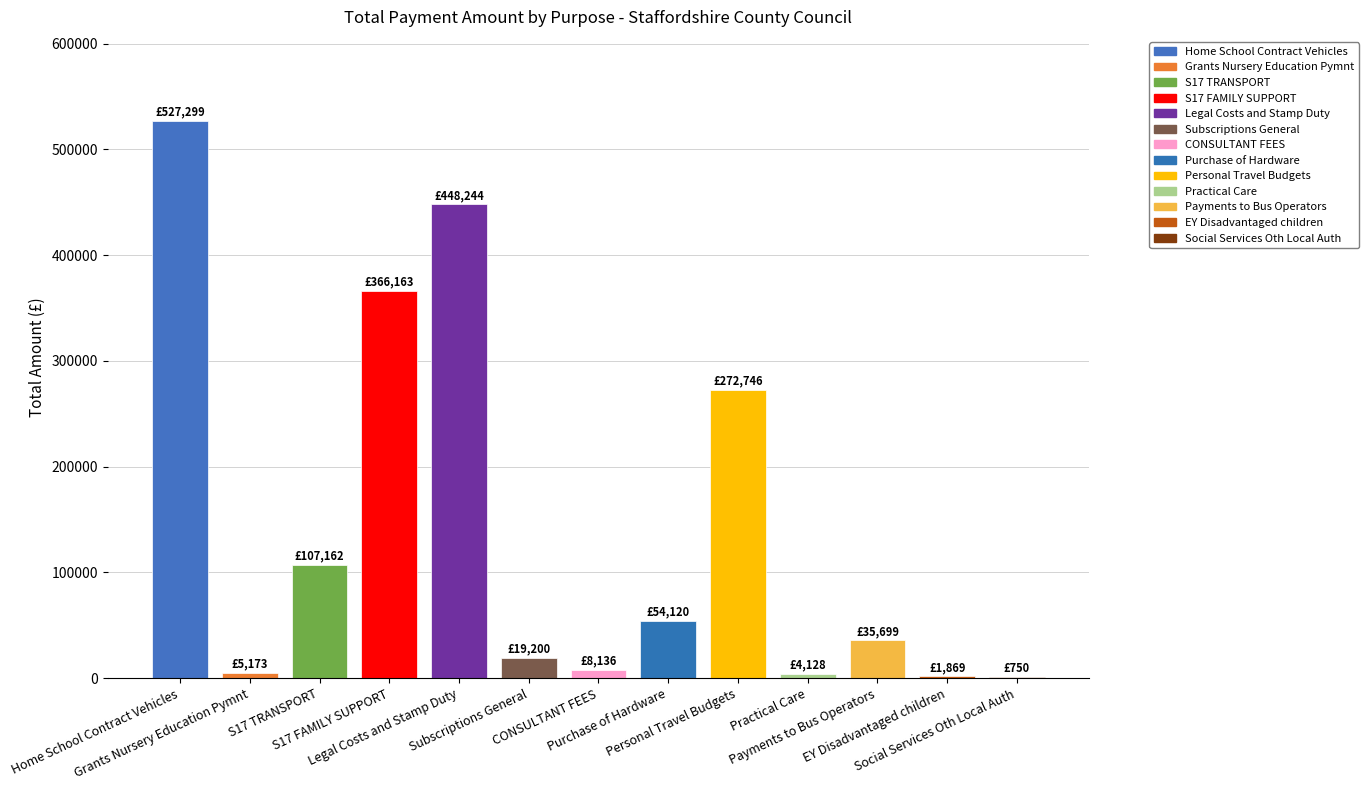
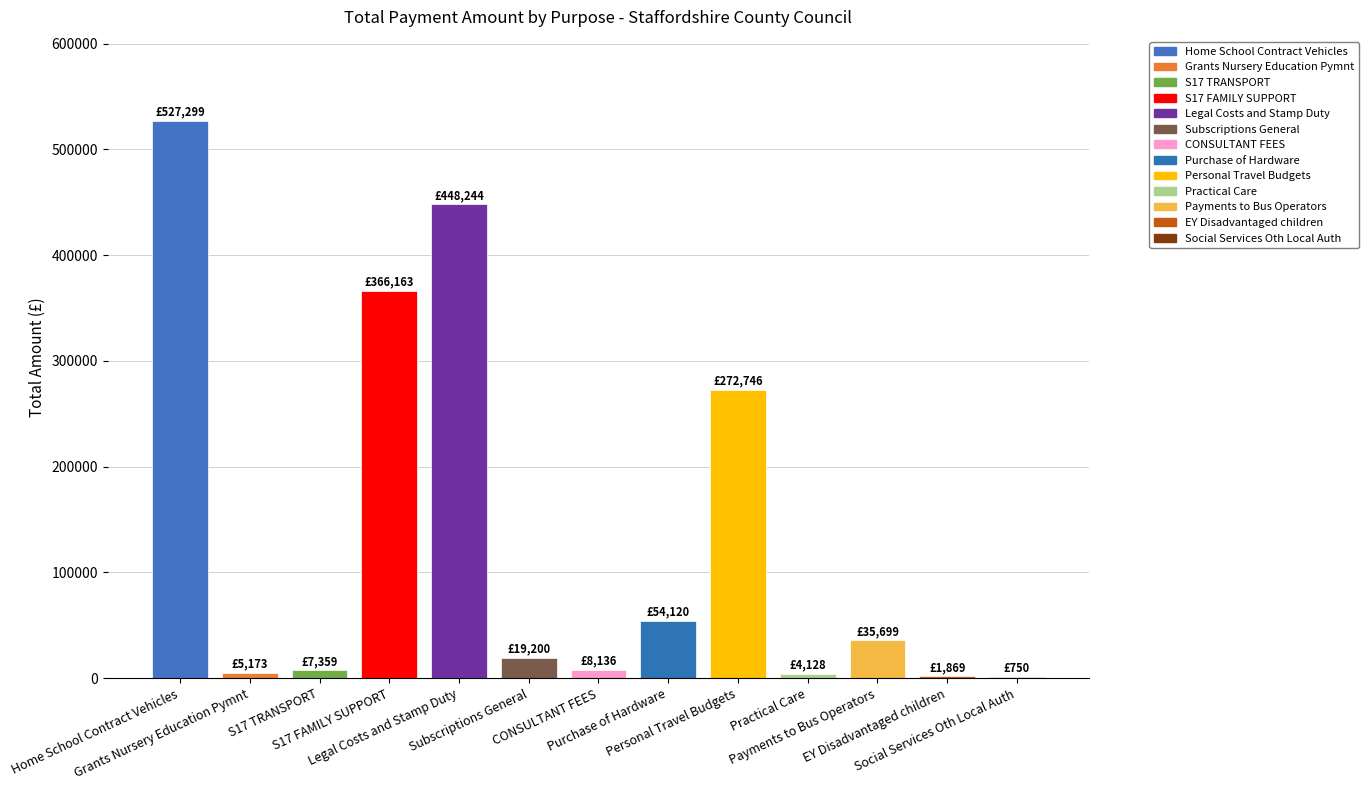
  {
    "Home School Contract Vehicles": "£527,299",
    "Grants Nursery Education Pymnt": "£5,173",
-   "S17 TRANSPORT": "£107,162",
+   "S17 TRANSPORT": "£7,359",
    "S17 FAMILY SUPPORT": "£366,163",
    "Legal Costs and Stamp Duty": "£448,244",
    "Subscriptions General": "£19,200",
    "CONSULTANT FEES": "£8,136",
    "Purchase of Hardware": "£54,120",
    "Personal Travel Budgets": "£272,746",
    "Practical Care": "£4,128",
    "Payments to Bus Operators": "£35,699",
    "EY Disadvantaged children": "£1,869",
    "Social Services Oth Local Auth": "£750"
  }
